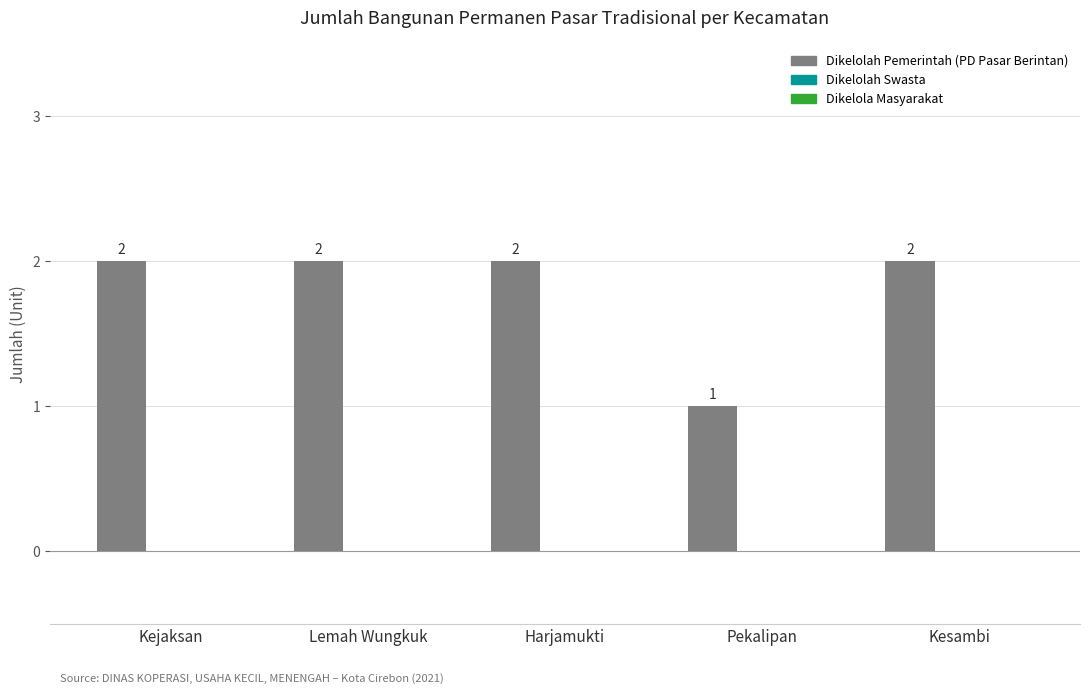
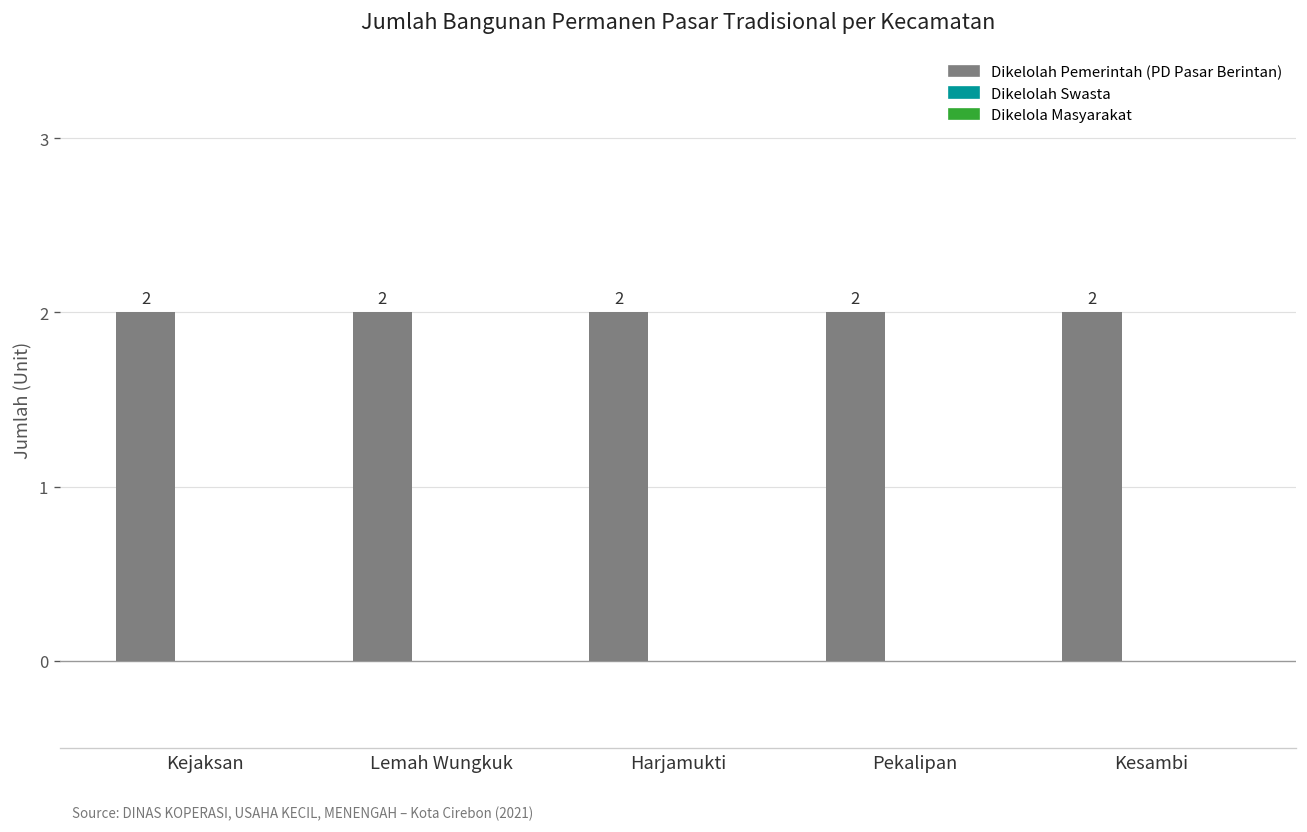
  {
    "Dikelolah Pemerintah (PD Pasar Berintan)": {
      "Kejaksan": 2,
      "Lemah Wungkuk": 2,
      "Harjamukti": 2,
-     "Pekalipan": 1,
+     "Pekalipan": 2,
      "Kesambi": 2
    },
    "Dikelolah Swasta": {
      "Kejaksan": 0.00,
      "Lemah Wungkuk": 0.00,
      "Harjamukti": 0.00,
      "Pekalipan": 0.00,
      "Kesambi": 0.00
    },
    "Dikelola Masyarakat": {
      "Kejaksan": 0.00,
      "Lemah Wungkuk": 0.00,
      "Harjamukti": 0.00,
      "Pekalipan": 0.00,
      "Kesambi": 0.00
    }
  }
